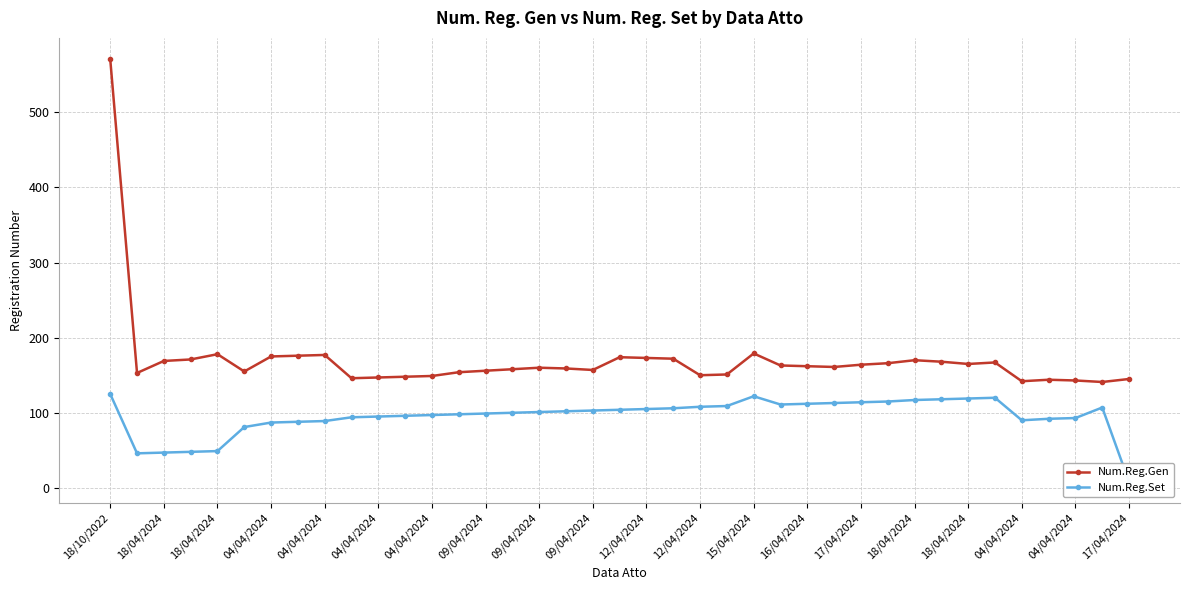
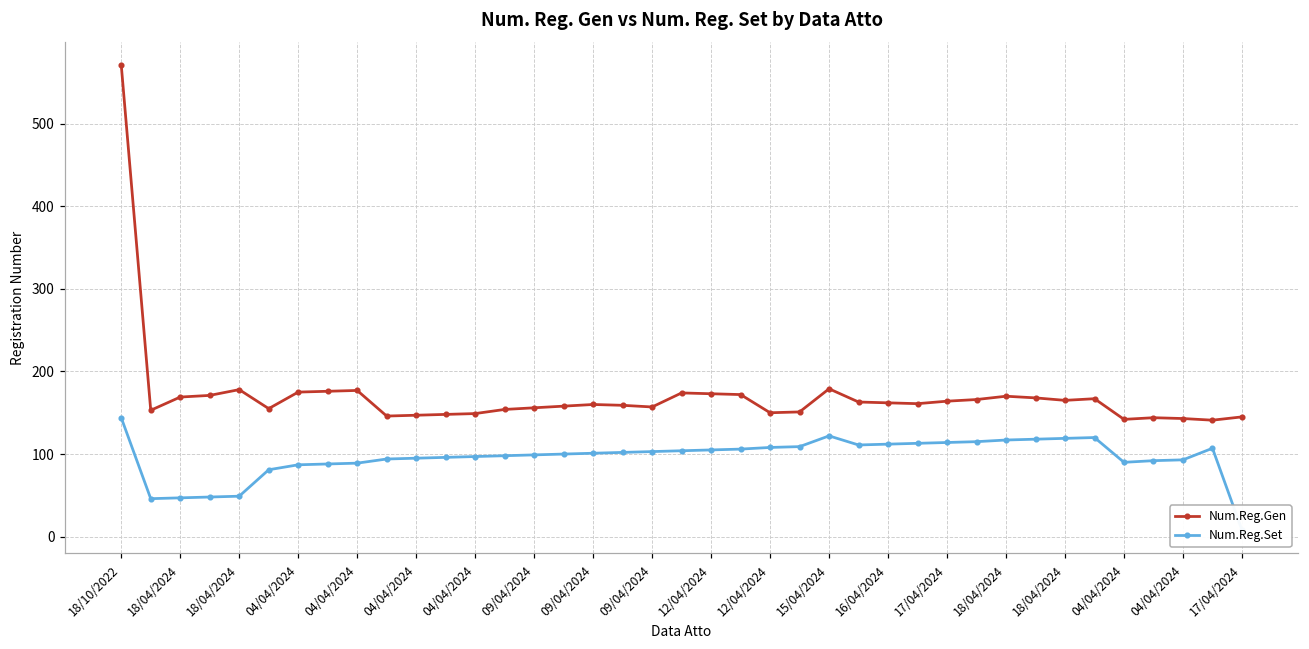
  {
    "Num.Reg.Gen": {
      "18/10/2022": 570,
      "15/04/2024": 180
    },
    "Num.Reg.Set": {
-     "18/10/2022": 130,
+     "18/10/2022": 140,
      "15/04/2024": 120
    }
  }
